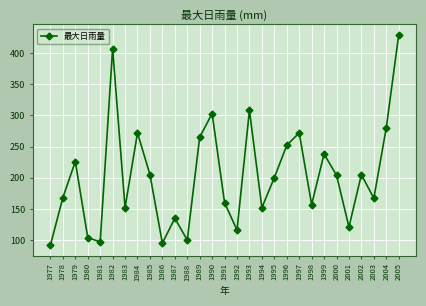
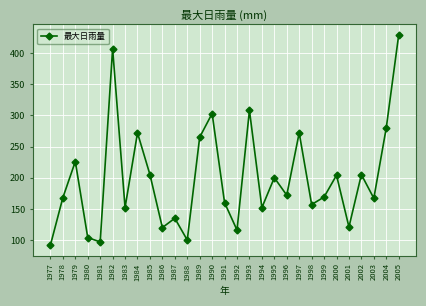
  {
    "1977": 90,
    "1978": 170,
    "1979": 230,
    "1980": 100,
    "1981": 100,
    "1982": 410,
    "1983": 150,
    "1984": 270,
    "1985": 210,
-   "1986": 100,
+   "1986": 120,
    "1987": 140,
    "1988": 100,
    "1989": 270,
    "1990": 300,
    "1991": 160,
    "1992": 120,
    "1993": 310,
    "1994": 150,
    "1995": 200,
-   "1996": 250,
+   "1996": 170,
    "1997": 270,
    "1998": 160,
-   "1999": 240,
+   "1999": 170,
    "2000": 200,
    "2001": 120,
    "2002": 210,
    "2003": 170,
    "2004": 280,
    "2005": 430
  }
